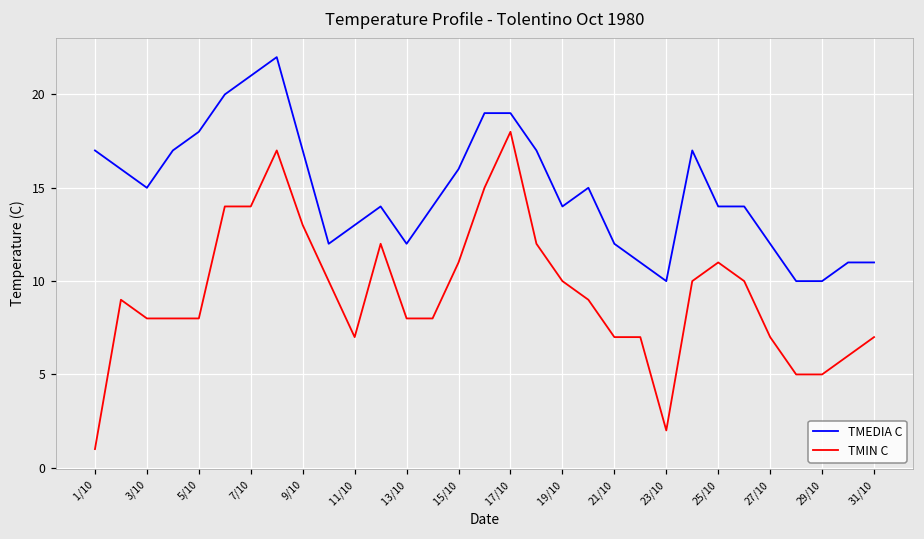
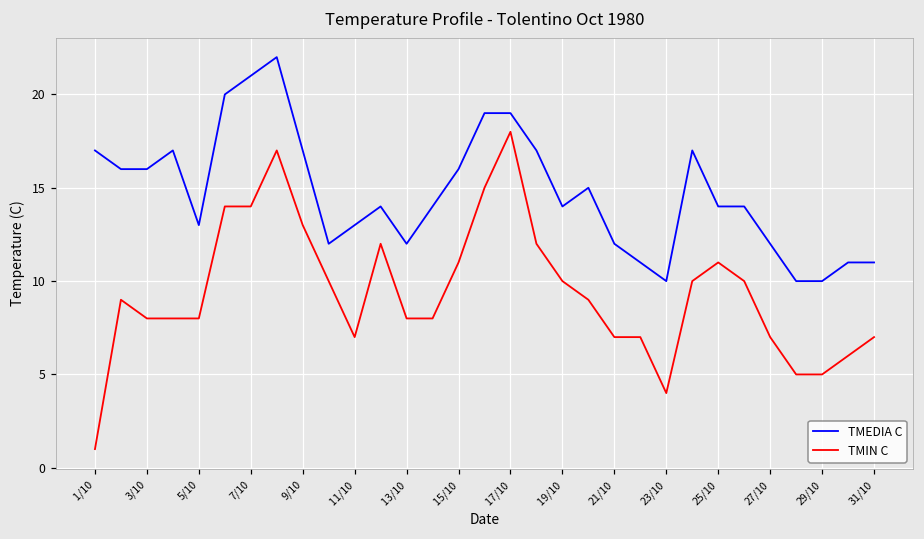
  {
    "TMEDIA C": {
      "1/10": 17,
-     "3/10": 15,
-     "5/10": 18,
+     "3/10": 16,
+     "5/10": 13,
      "7/10": 21,
      "9/10": 17,
      "11/10": 13,
      "13/10": 12,
      "15/10": 16,
      "17/10": 19,
      "19/10": 14,
      "21/10": 12,
      "23/10": 10,
      "25/10": 14,
      "27/10": 12,
      "29/10": 10,
      "31/10": 11
    },
    "TMIN C": {
      "1/10": 1,
      "3/10": 8,
      "5/10": 8,
      "7/10": 14,
      "9/10": 13,
      "11/10": 7,
      "13/10": 8,
      "15/10": 11,
      "17/10": 18,
      "19/10": 10,
      "21/10": 7,
-     "23/10": 2,
+     "23/10": 4,
      "25/10": 11,
      "27/10": 7,
      "29/10": 5,
      "31/10": 7
    }
  }
